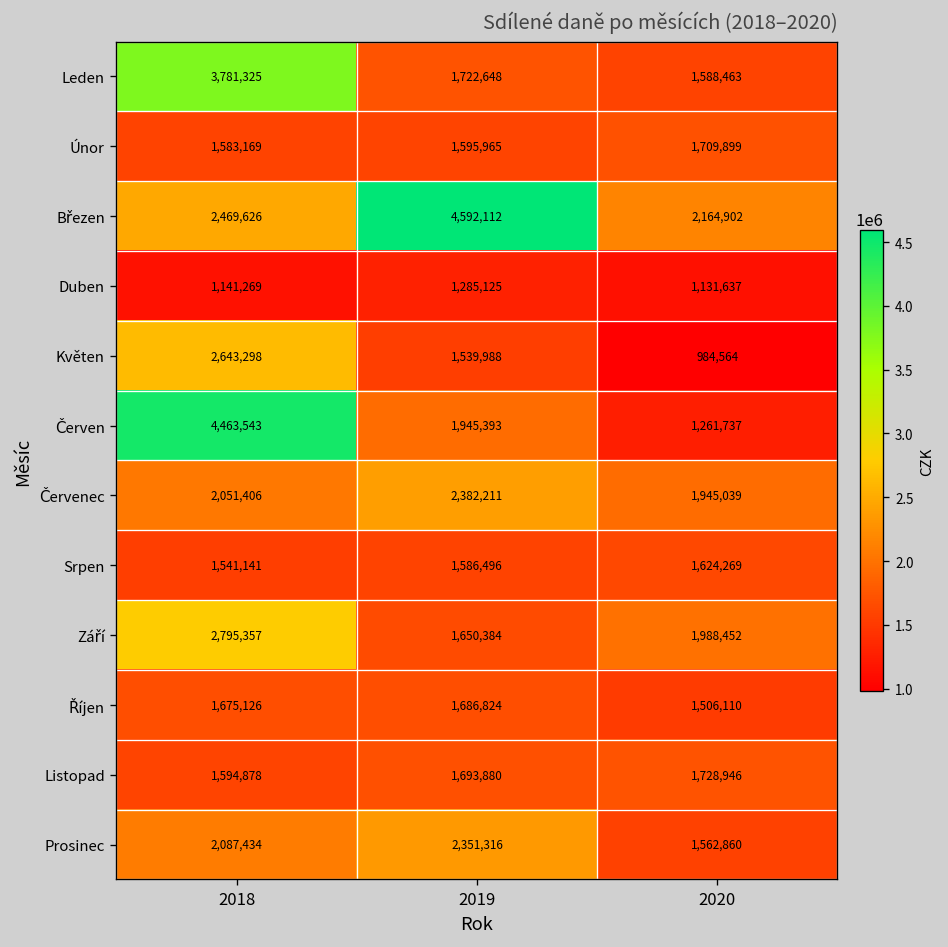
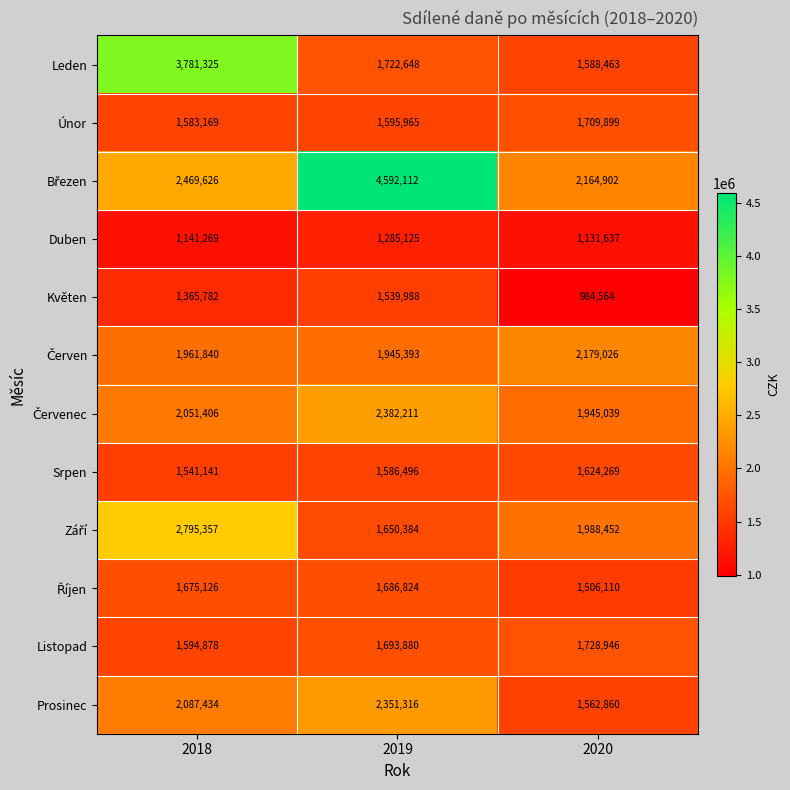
  {
    "Leden": {
      "2018": "3,781,325",
      "2019": "1,722,648",
      "2020": "1,588,463"
    },
    "Únor": {
      "2018": "1,583,169",
      "2019": "1,595,965",
      "2020": "1,709,899"
    },
    "Březen": {
      "2018": "2,469,626",
      "2019": "4,592,112",
      "2020": "2,164,902"
    },
    "Duben": {
      "2018": "1,141,269",
      "2019": "1,285,125",
      "2020": "1,131,637"
    },
    "Květen": {
-     "2018": "2,643,298",
+     "2018": "1,365,782",
      "2019": "1,539,988",
      "2020": "984,564"
    },
    "Červen": {
-     "2018": "4,463,543",
+     "2018": "1,961,840",
      "2019": "1,945,393",
-     "2020": "1,261,737"
+     "2020": "2,179,026"
    },
    "Červenec": {
      "2018": "2,051,406",
      "2019": "2,382,211",
      "2020": "1,945,039"
    },
    "Srpen": {
      "2018": "1,541,141",
      "2019": "1,586,496",
      "2020": "1,624,269"
    },
    "Září": {
      "2018": "2,795,357",
      "2019": "1,650,384",
      "2020": "1,988,452"
    },
    "Říjen": {
      "2018": "1,675,126",
      "2019": "1,686,824",
      "2020": "1,506,110"
    },
    "Listopad": {
      "2018": "1,594,878",
      "2019": "1,693,880",
      "2020": "1,728,946"
    },
    "Prosinec": {
      "2018": "2,087,434",
      "2019": "2,351,316",
      "2020": "1,562,860"
    }
  }
